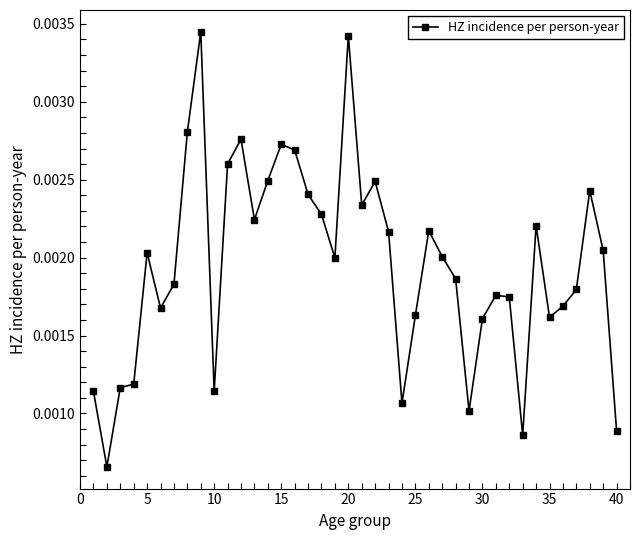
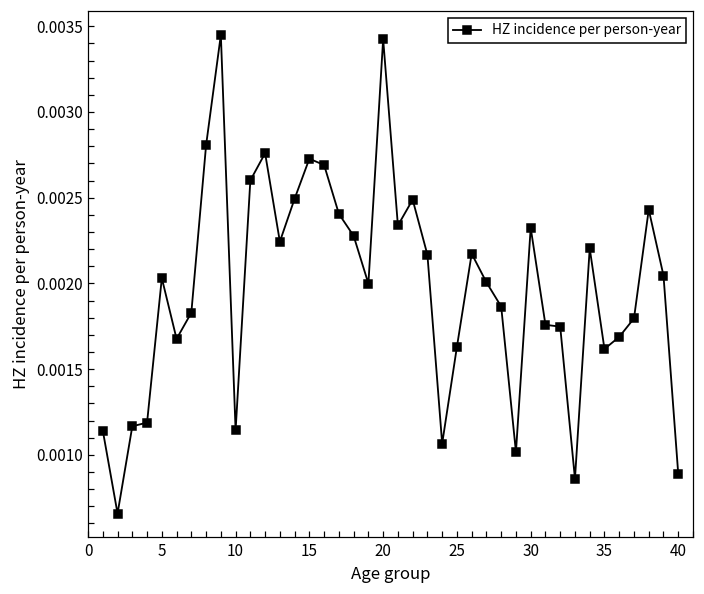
  {
    "5": 0.00203,
    "10": 0.00114,
    "15": 0.00273,
    "20": 0.00342,
    "25": 0.00163,
-   "30": 0.00161,
+   "30": 0.00232,
    "35": 0.00162,
    "40": 0.00089
  }
